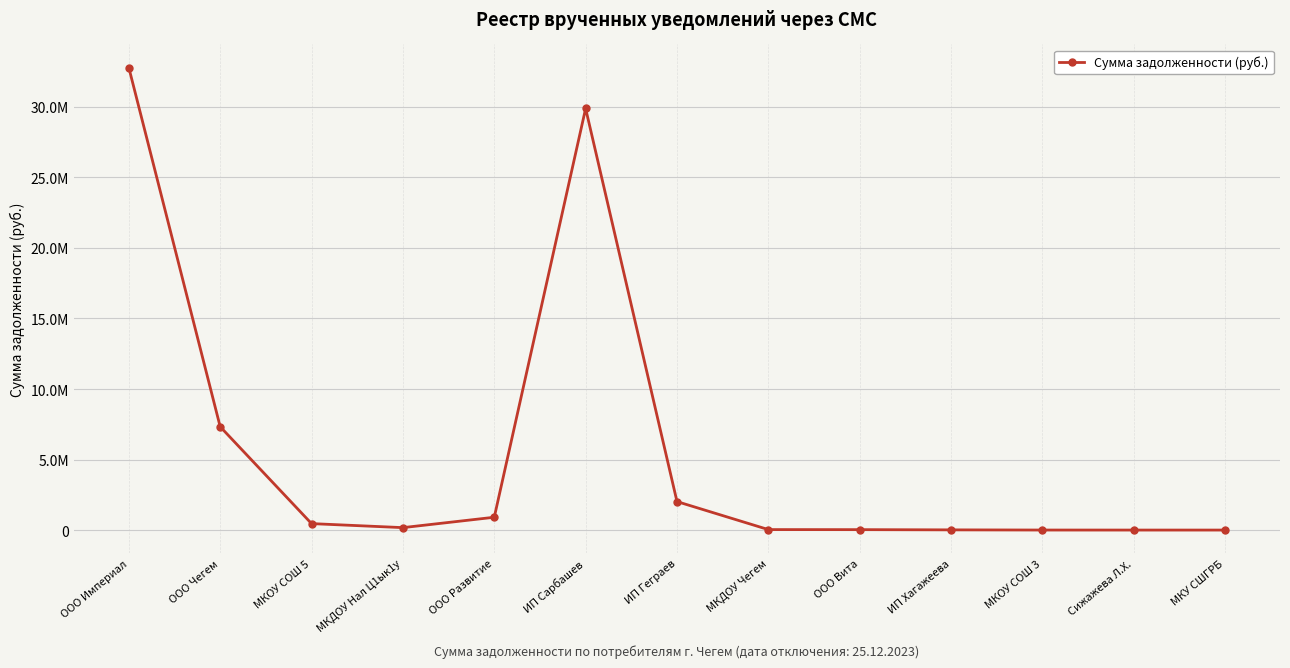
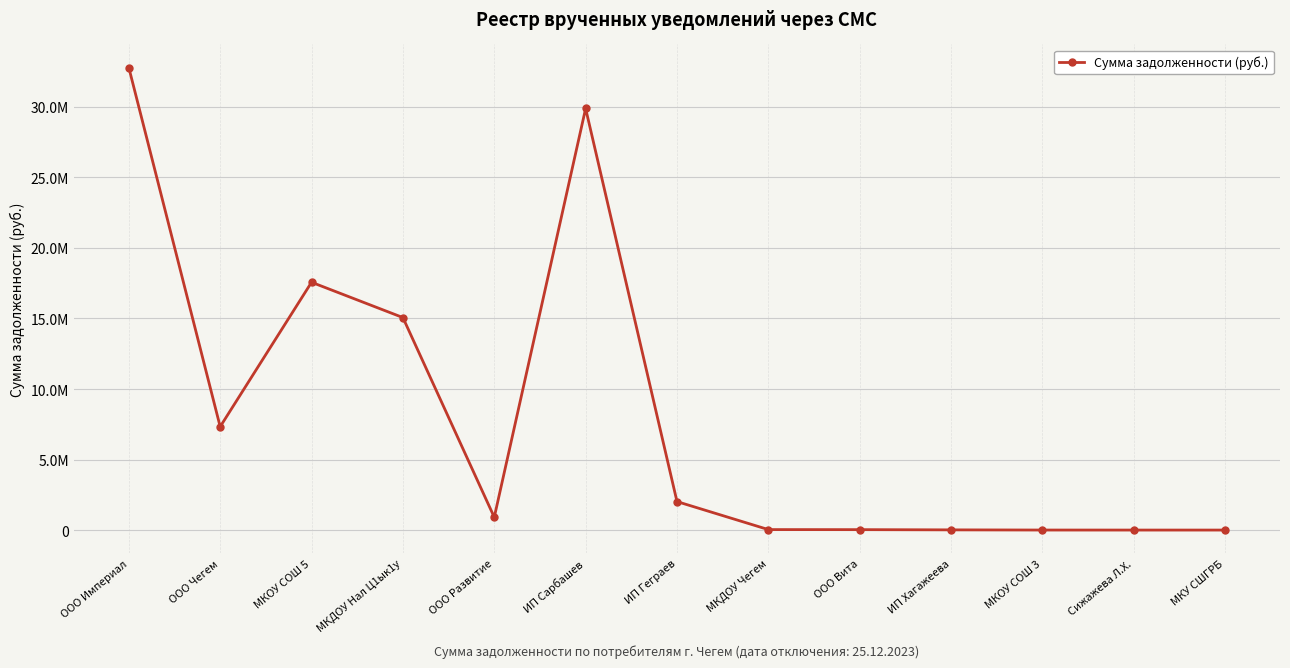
  {
    "ООО Империал": 32800000,
    "ООО Чегем": 7300000,
-   "МКОУ СОШ 5": 500000,
-   "МКДОУ Нал Ц1ык1у": 200000,
+   "МКОУ СОШ 5": 17600000,
+   "МКДОУ Нал Ц1ык1у": 15100000,
    "ООО Развитие": 900000,
    "ИП Сарбашев": 29900000,
    "ИП Геграев": 2000000,
    "МКДОУ Чегем": 0,
    "ООО Вита": 0,
    "ИП Хагажеева": 0,
    "МКОУ СОШ 3": 0,
    "Сижажева Л.Х.": 0,
    "МКУ СШГРБ": 0
  }
